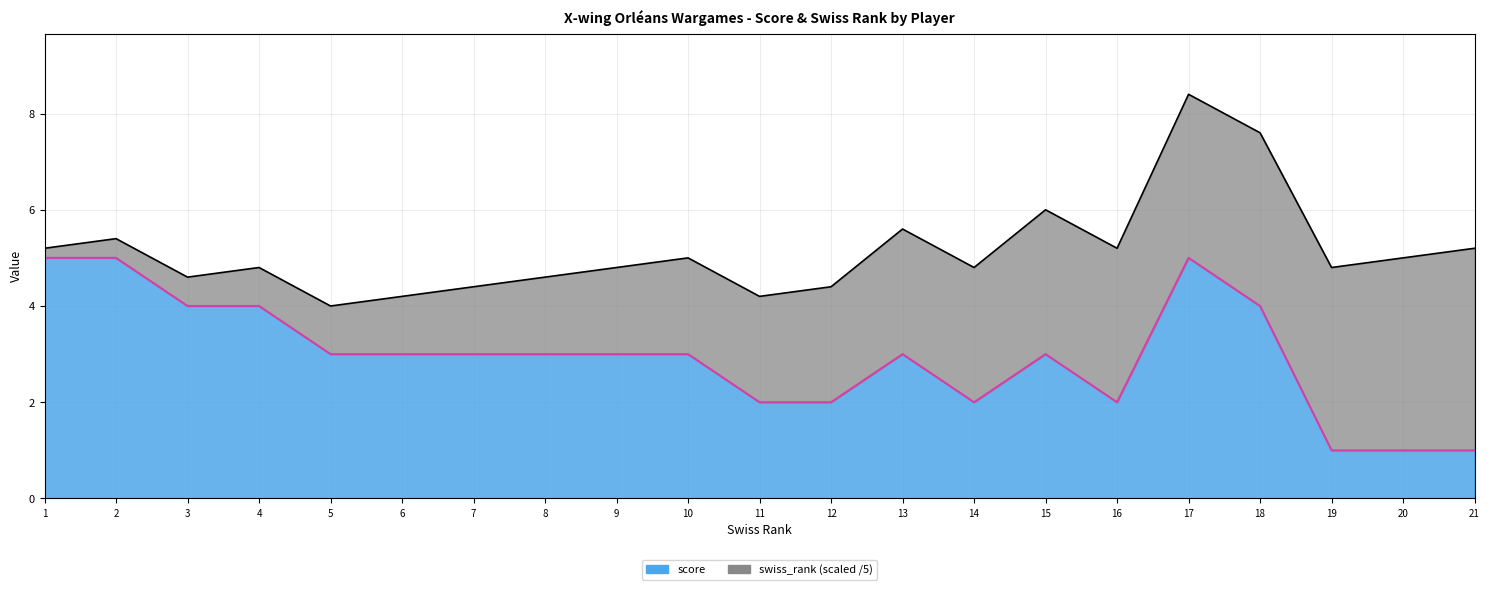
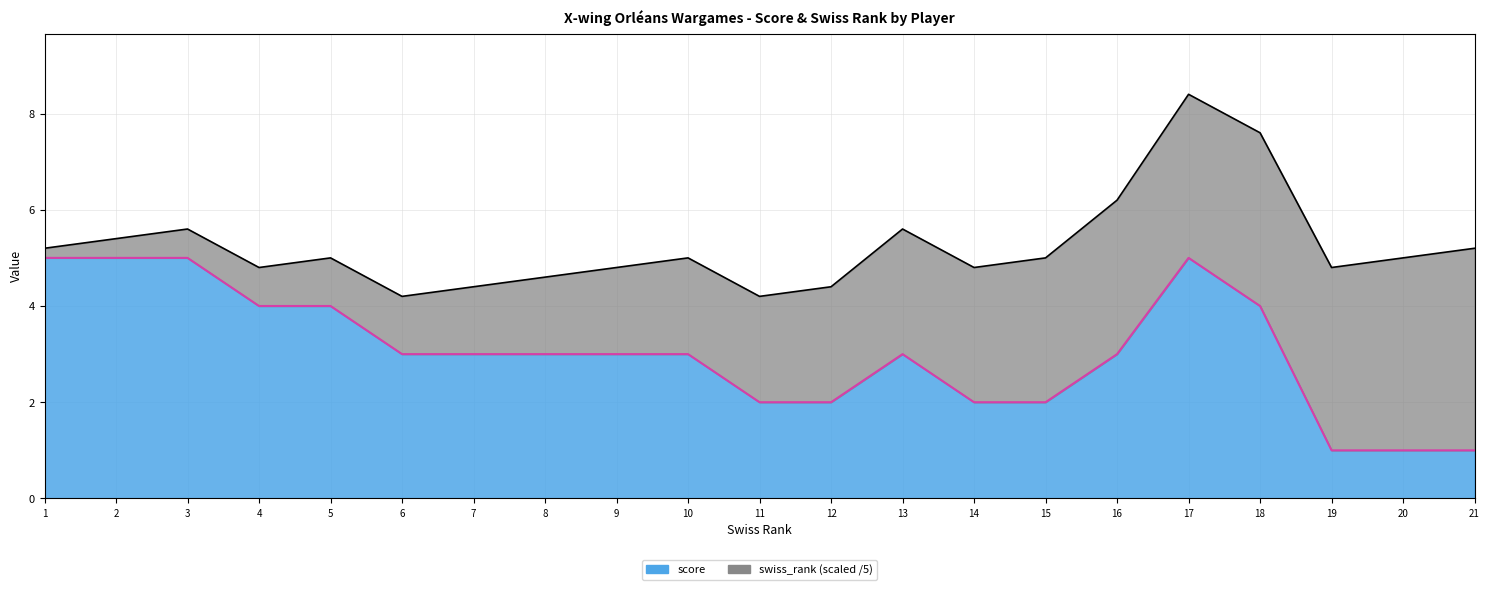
  {
    "score": {
      "1": 5,
      "2": 5,
-     "3": 4,
+     "3": 5,
      "4": 4,
-     "5": 3,
+     "5": 4,
      "6": 3,
      "7": 3,
      "8": 3,
      "9": 3,
      "10": 3,
      "11": 2,
      "12": 2,
      "13": 3,
      "14": 2,
-     "15": 3,
-     "16": 2,
+     "15": 2,
+     "16": 3,
      "17": 5,
      "18": 4,
      "19": 1,
      "20": 1,
      "21": 1
    }
  }
